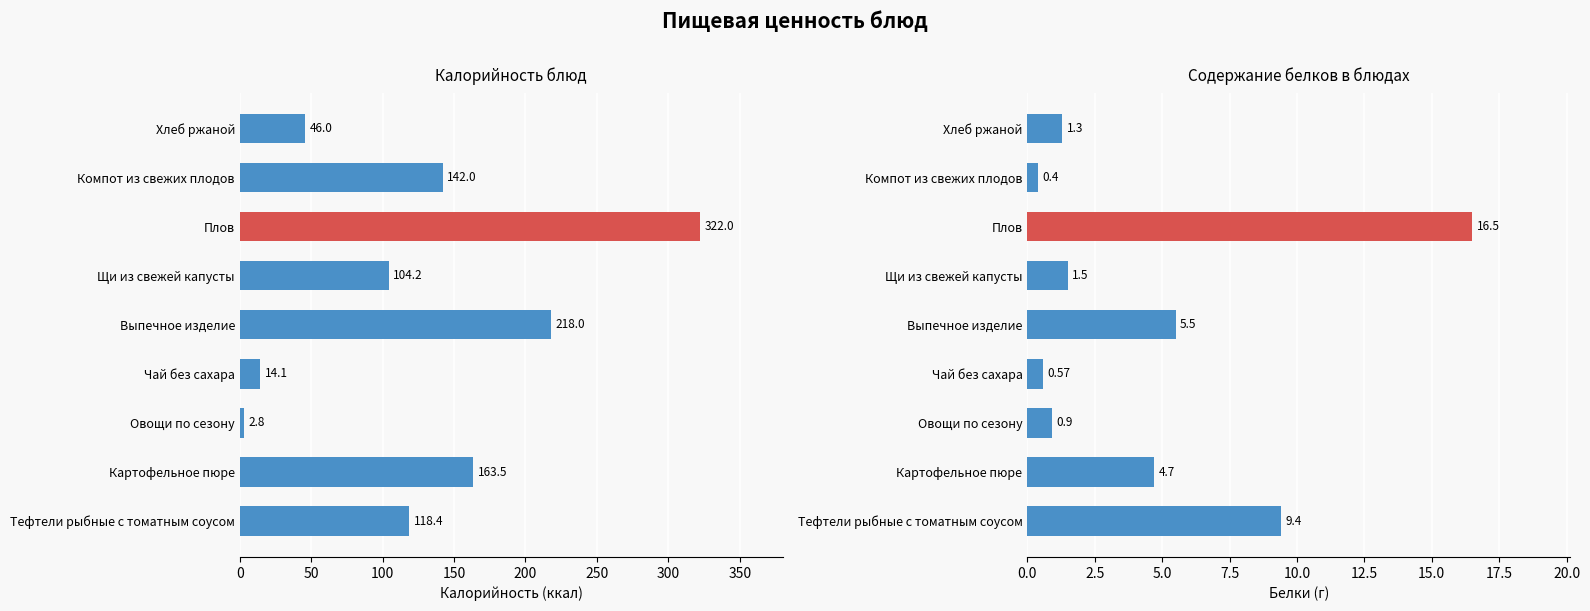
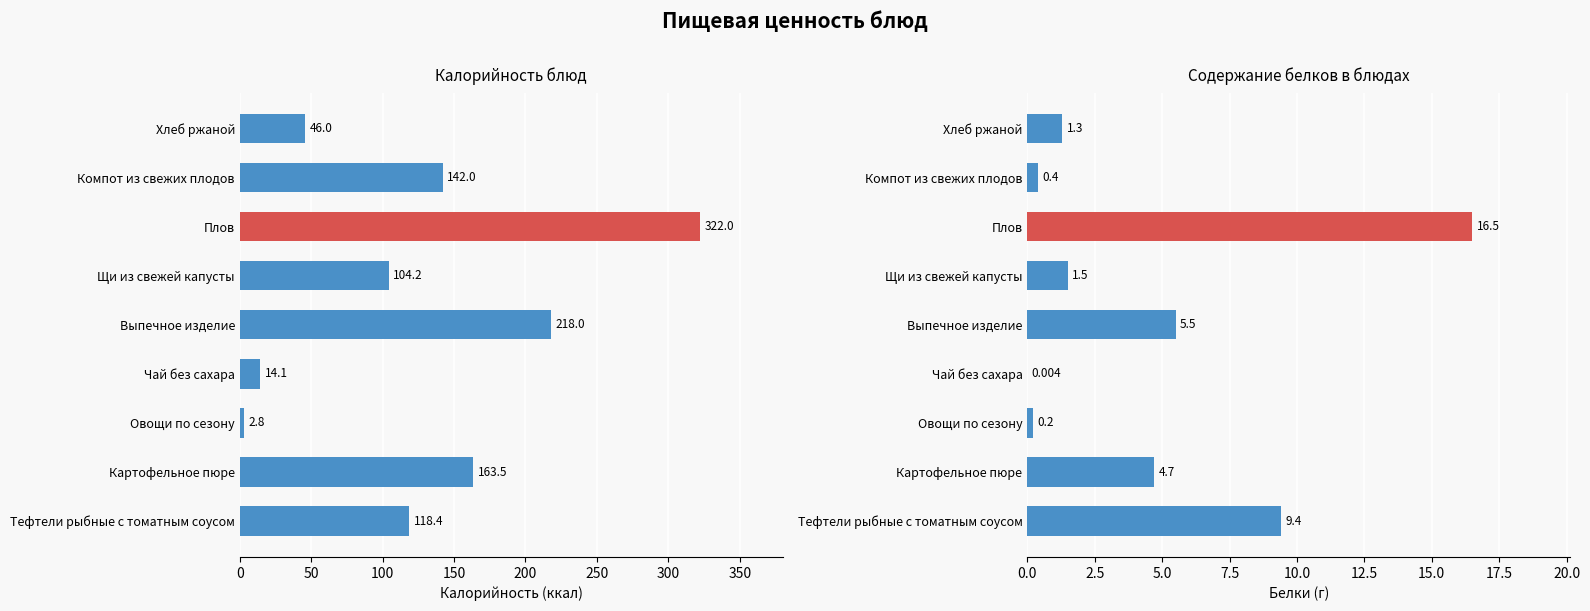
  {
    "Калорийность блюд": {
      "Хлеб ржаной": 46.0,
      "Компот из свежих плодов": 142.0,
      "Плов": 322.0,
      "Щи из свежей капусты": 104.2,
      "Выпечное изделие": 218.0,
      "Чай без сахара": 14.1,
      "Овощи по сезону": 2.8,
      "Картофельное пюре": 163.5,
      "Тефтели рыбные с томатным соусом": 118.4
    },
    "Содержание белков в блюдах": {
      "Хлеб ржаной": 1.3,
      "Компот из свежих плодов": 0.4,
      "Плов": 16.5,
      "Щи из свежей капусты": 1.5,
      "Выпечное изделие": 5.5,
-     "Чай без сахара": 0.57,
-     "Овощи по сезону": 0.9,
+     "Чай без сахара": 0.004,
+     "Овощи по сезону": 0.2,
      "Картофельное пюре": 4.7,
      "Тефтели рыбные с томатным соусом": 9.4
    }
  }
